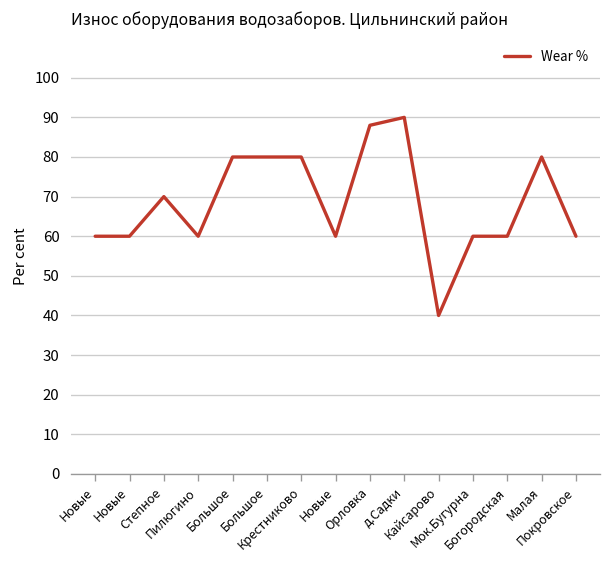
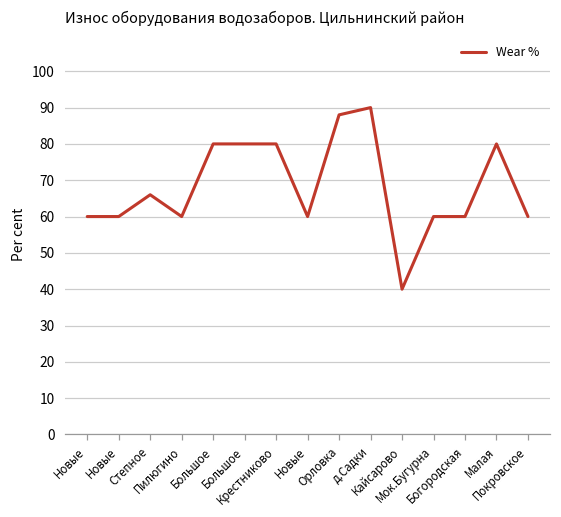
  {
-   "Степное": 70,
+   "Степное": 66,
    "Пилюгино": 60,
    "Крестниково": 80,
    "Орловка": 88,
    "д.Садки": 90,
    "Кайсарово": 40,
    "Мок.Бугурна": 60,
    "Богородская": 60,
    "Малая": 80,
    "Покровское": 60
  }
